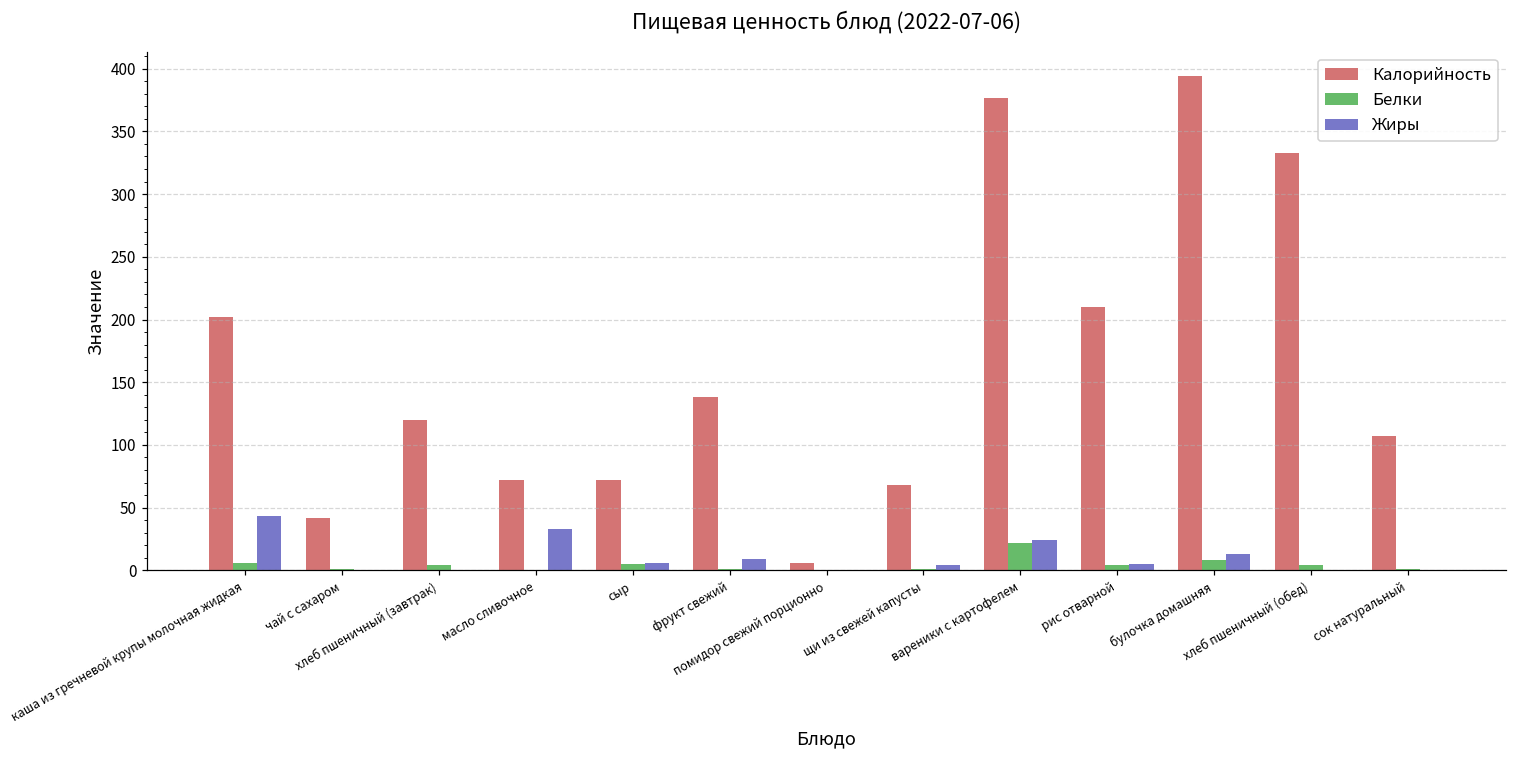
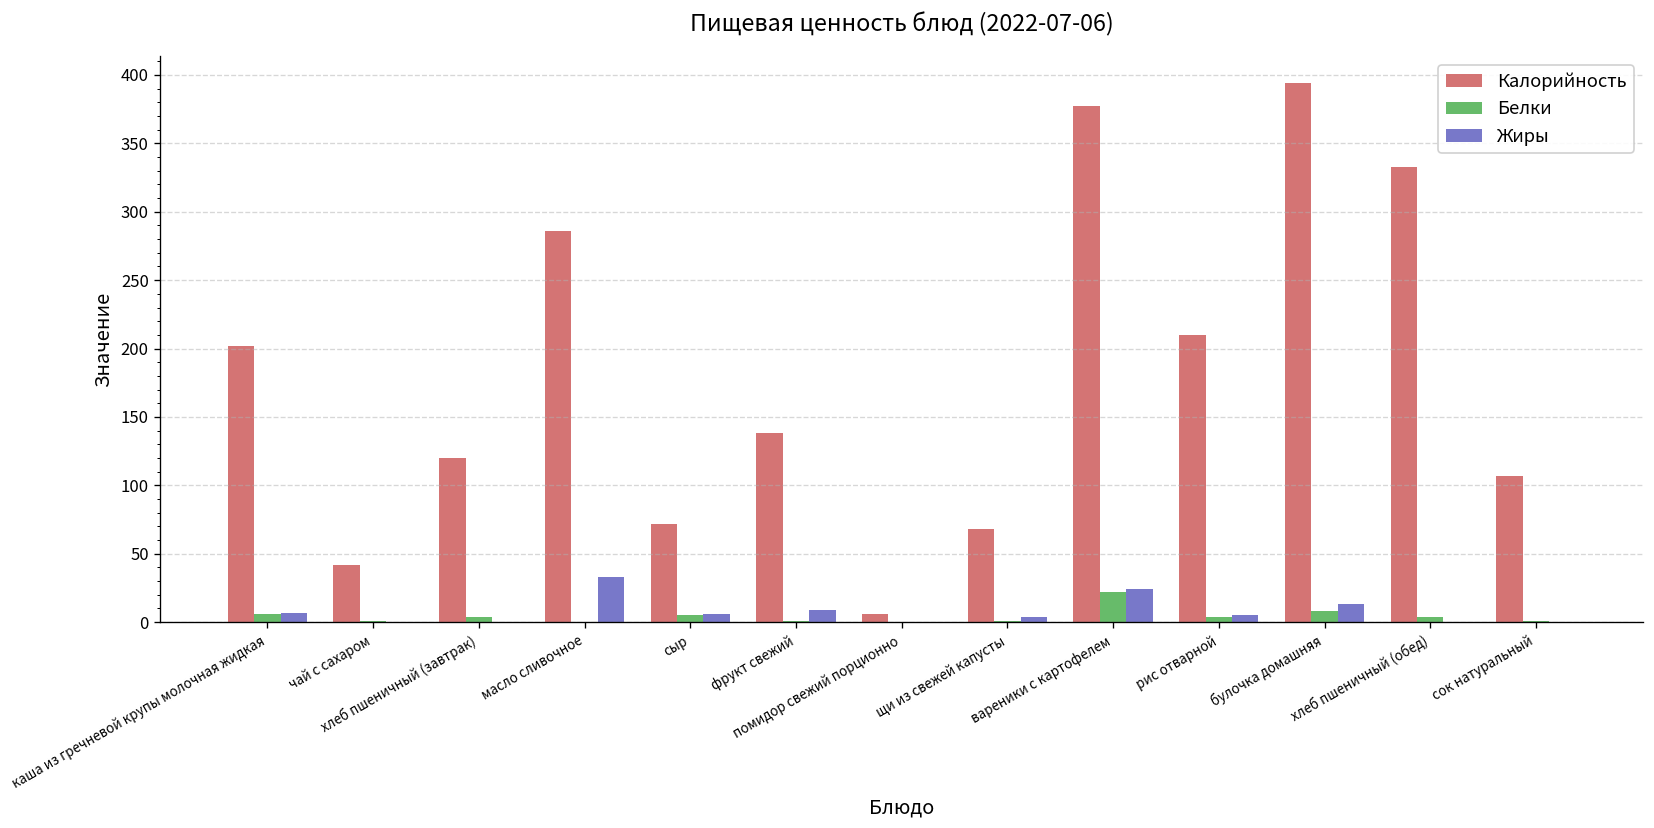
  {
    "Калорийность": {
      "каша из гречневой крупы молочная жидкая": 202,
      "чай с сахаром": 42,
      "хлеб пшеничный (завтрак)": 120,
-     "масло сливочное": 72,
+     "масло сливочное": 286,
      "сыр": 72,
      "фрукт свежий": 138,
      "помидор свежий порционно": 6,
      "щи из свежей капусты": 68,
      "вареники с картофелем": 377,
      "рис отварной": 210,
      "булочка домашняя": 394,
      "хлеб пшеничный (обед)": 333,
      "сок натуральный": 107
    },
    "Белки": {
      "каша из гречневой крупы молочная жидкая": 6,
      "хлеб пшеничный (завтрак)": 4,
      "масло сливочное": 0,
      "сыр": 5,
      "помидор свежий порционно": 0,
      "вареники с картофелем": 22,
      "рис отварной": 4,
      "булочка домашняя": 8,
      "хлеб пшеничный (обед)": 4
    },
    "Жиры": {
-     "каша из гречневой крупы молочная жидкая": 43,
+     "каша из гречневой крупы молочная жидкая": 7,
      "чай с сахаром": 0,
      "хлеб пшеничный (завтрак)": 0,
      "масло сливочное": 33,
      "сыр": 6,
      "фрукт свежий": 9,
      "помидор свежий порционно": 0,
      "щи из свежей капусты": 4,
      "вареники с картофелем": 24,
      "рис отварной": 5,
      "булочка домашняя": 13,
      "хлеб пшеничный (обед)": 0,
      "сок натуральный": 0
    }
  }
